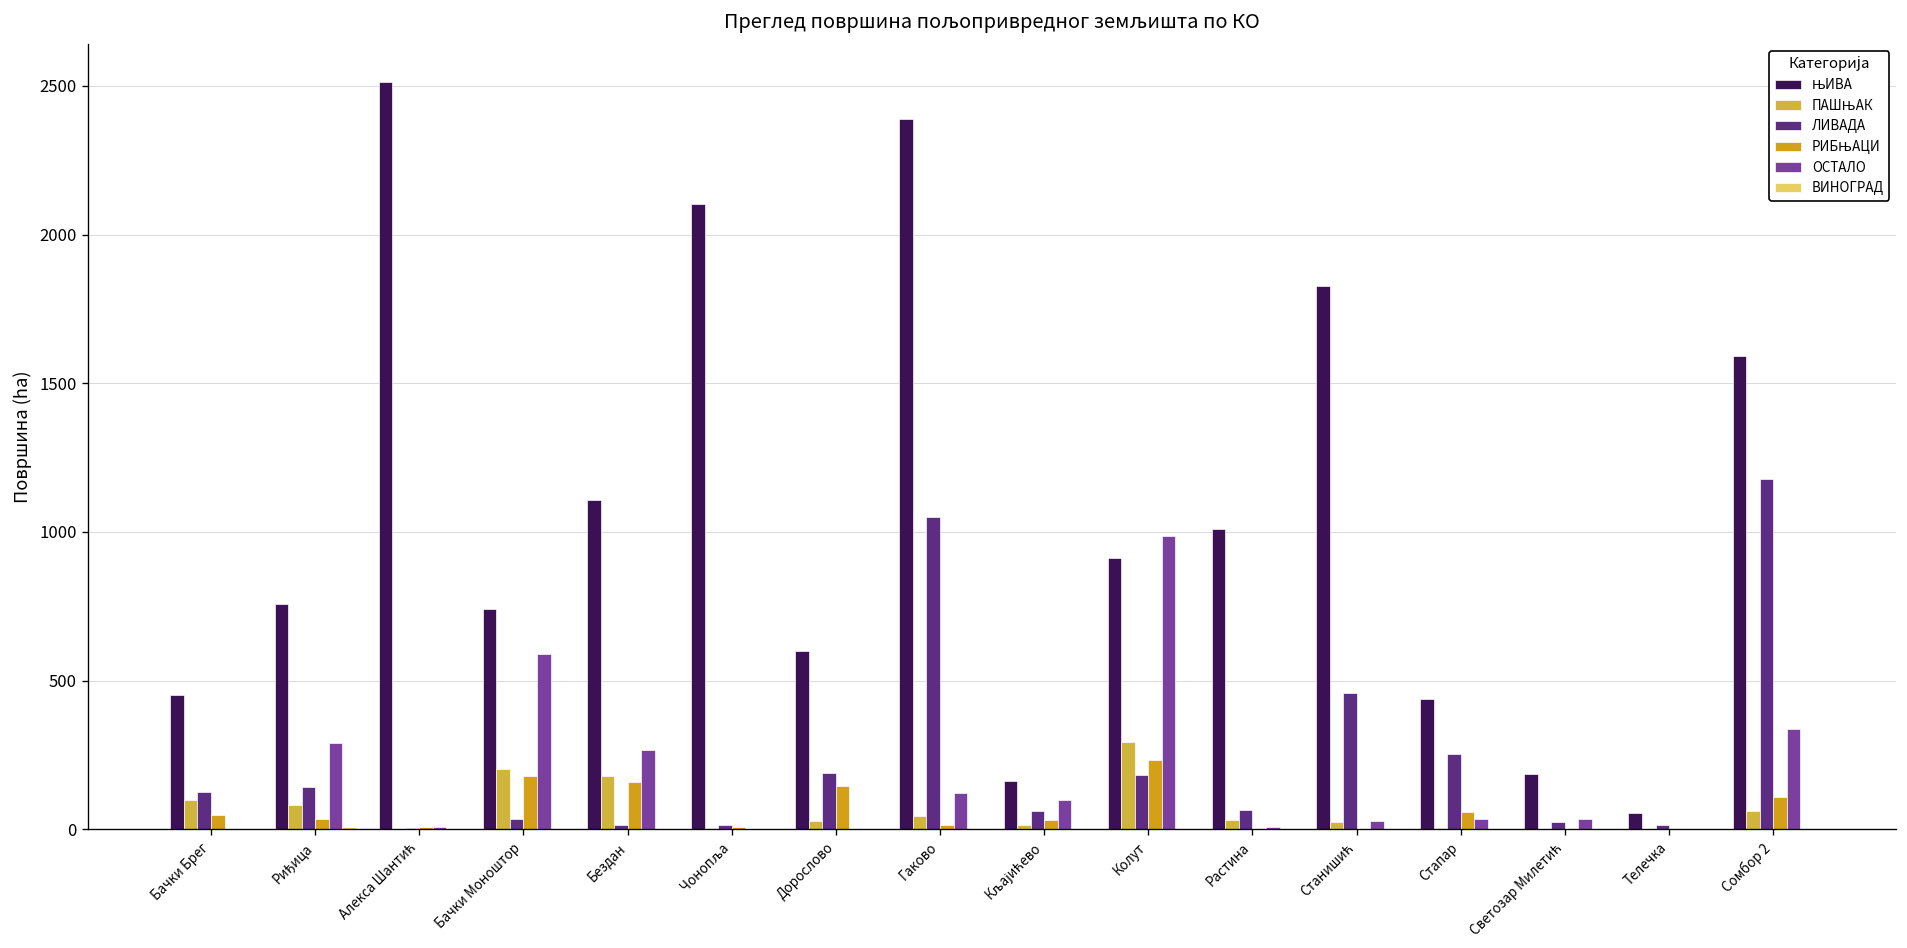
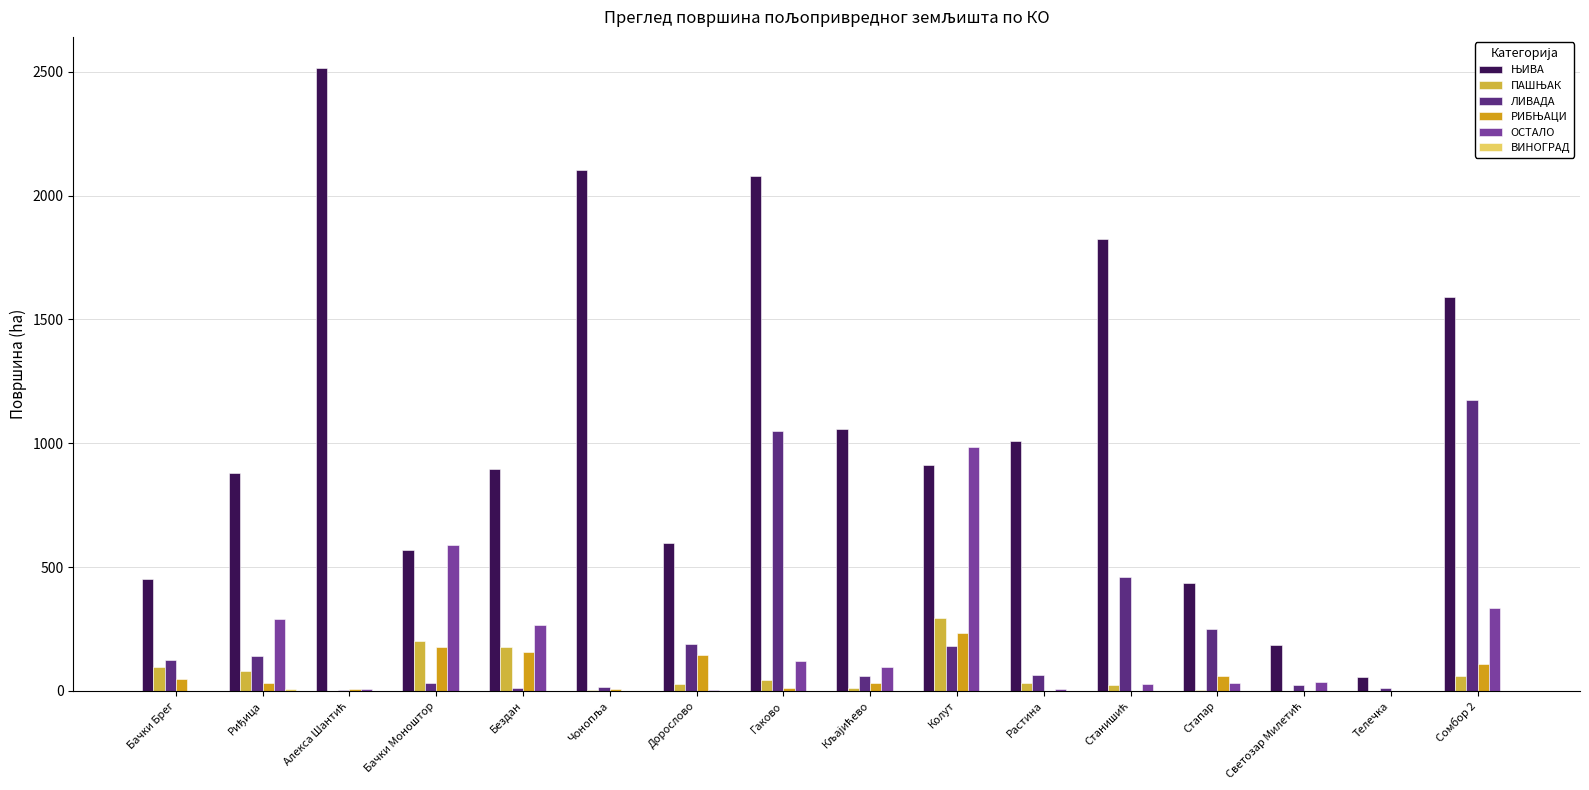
  {
    "ЊИВА": {
      "Бачки Брег": 450,
-     "Риђица": 760,
+     "Риђица": 880,
      "Алекса Шантић": 2510,
-     "Бачки Моноштор": 740,
-     "Бездан": 1110,
+     "Бачки Моноштор": 570,
+     "Бездан": 900,
      "Чонопља": 2100,
      "Дорослово": 600,
-     "Гаково": 2390,
-     "Кљајићево": 160,
+     "Гаково": 2080,
+     "Кљајићево": 1060,
      "Колут": 910,
      "Растина": 1010,
      "Станишић": 1830,
      "Стапар": 440,
      "Светозар Милетић": 190,
      "Телечка": 60,
      "Сомбор 2": 1590
    }
  }
